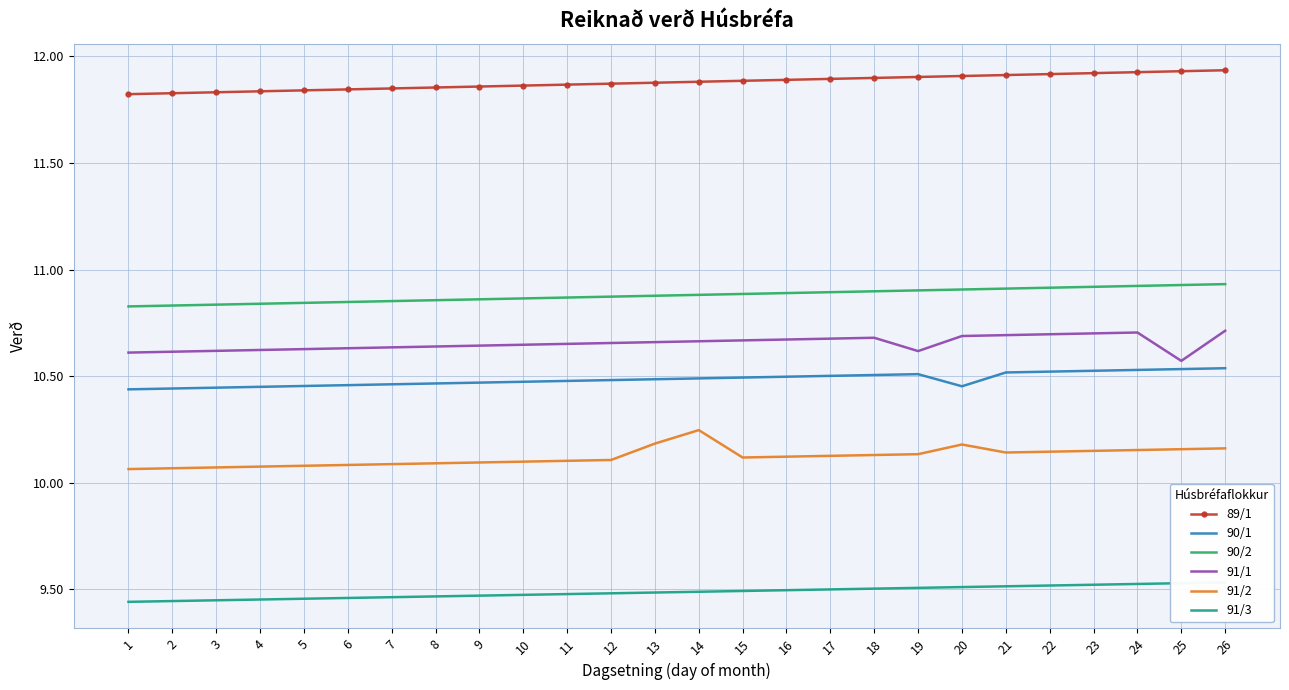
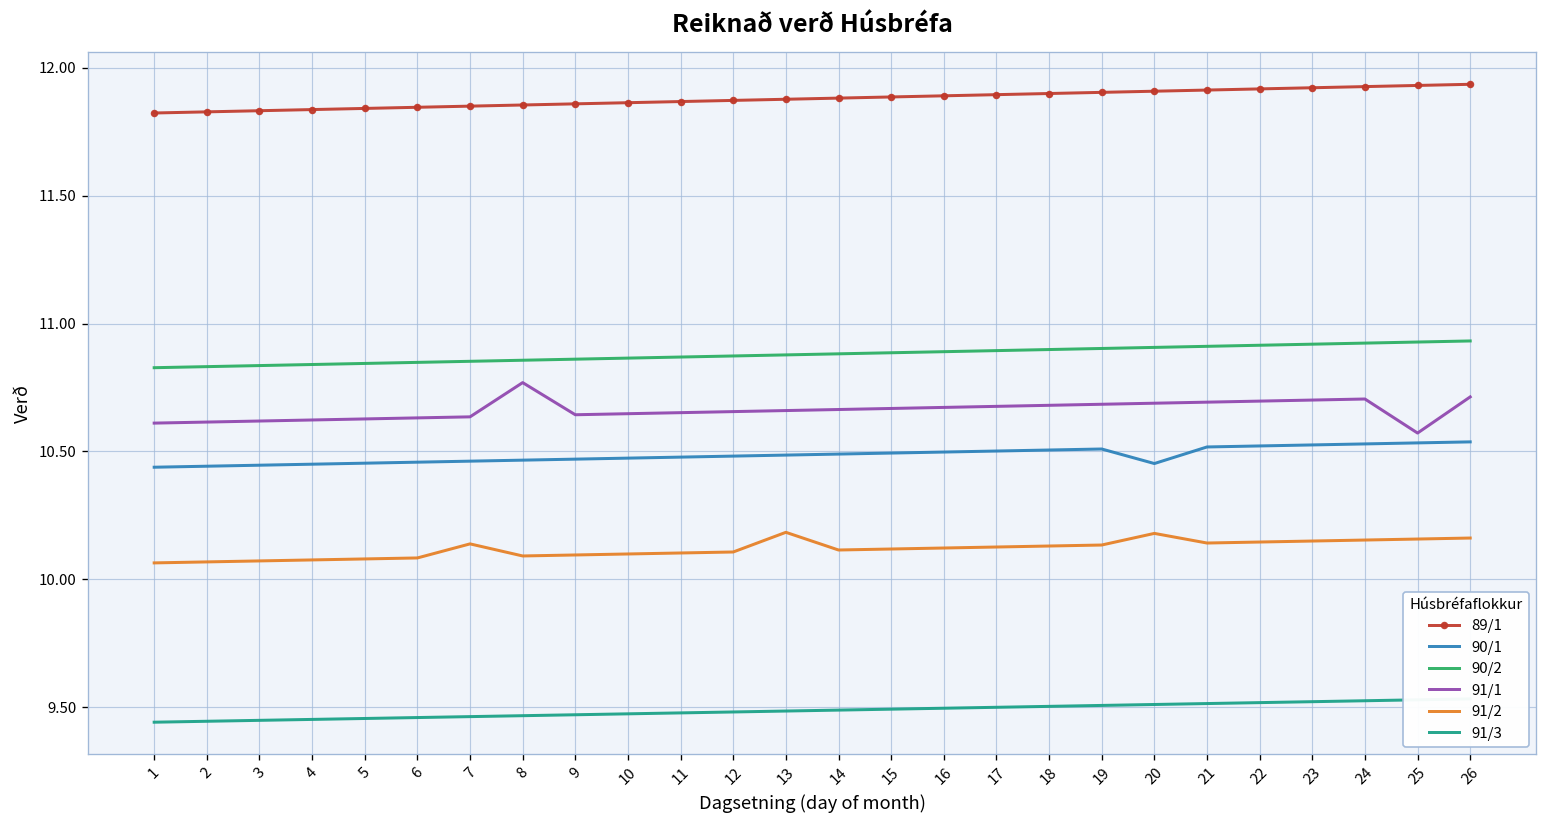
  {
    "89/1": {
      "1": 11.82,
      "2": 11.83,
      "3": 11.83,
      "4": 11.84,
      "5": 11.84,
      "6": 11.85,
      "7": 11.85,
      "8": 11.85,
      "9": 11.86,
      "10": 11.86,
      "11": 11.87,
      "12": 11.87,
      "13": 11.88,
      "14": 11.88,
      "15": 11.89,
      "16": 11.89,
      "17": 11.89,
      "18": 11.90,
      "19": 11.90,
      "20": 11.91,
      "21": 11.91,
      "22": 11.92,
      "23": 11.92,
      "24": 11.93,
      "25": 11.93,
      "26": 11.94
    },
    "90/1": {
      "1": 10.44,
      "2": 10.44,
      "3": 10.45,
      "4": 10.45,
      "5": 10.45,
      "6": 10.46,
      "7": 10.46,
      "8": 10.47,
      "9": 10.47,
      "10": 10.47,
      "11": 10.48,
      "12": 10.48,
      "13": 10.49,
      "14": 10.49,
      "15": 10.49,
      "16": 10.50,
      "17": 10.50,
      "18": 10.51,
      "19": 10.51,
      "20": 10.45,
      "21": 10.52,
      "22": 10.52,
      "23": 10.53,
      "24": 10.53,
      "25": 10.53,
      "26": 10.54
    },
    "91/1": {
      "1": 10.61,
      "2": 10.62,
      "3": 10.62,
      "4": 10.62,
      "5": 10.63,
      "6": 10.63,
      "7": 10.64,
-     "8": 10.64,
+     "8": 10.77,
      "9": 10.64,
      "10": 10.65,
      "11": 10.65,
      "12": 10.66,
      "13": 10.66,
      "14": 10.66,
      "15": 10.67,
      "16": 10.67,
      "17": 10.68,
      "18": 10.68,
-     "19": 10.62,
+     "19": 10.68,
      "20": 10.69,
      "21": 10.69,
      "22": 10.70,
      "23": 10.70,
      "24": 10.71,
      "25": 10.57,
      "26": 10.71
    },
    "91/2": {
      "1": 10.06,
      "2": 10.07,
      "3": 10.07,
      "4": 10.08,
      "5": 10.08,
      "6": 10.08,
-     "7": 10.09,
+     "7": 10.14,
      "8": 10.09,
      "9": 10.10,
      "10": 10.10,
      "11": 10.10,
      "12": 10.11,
      "13": 10.18,
-     "14": 10.25,
+     "14": 10.11,
      "15": 10.12,
      "16": 10.12,
      "17": 10.13,
      "18": 10.13,
      "19": 10.13,
      "20": 10.18,
      "21": 10.14,
      "22": 10.15,
      "23": 10.15,
      "24": 10.15,
      "25": 10.16,
      "26": 10.16
    }
  }
